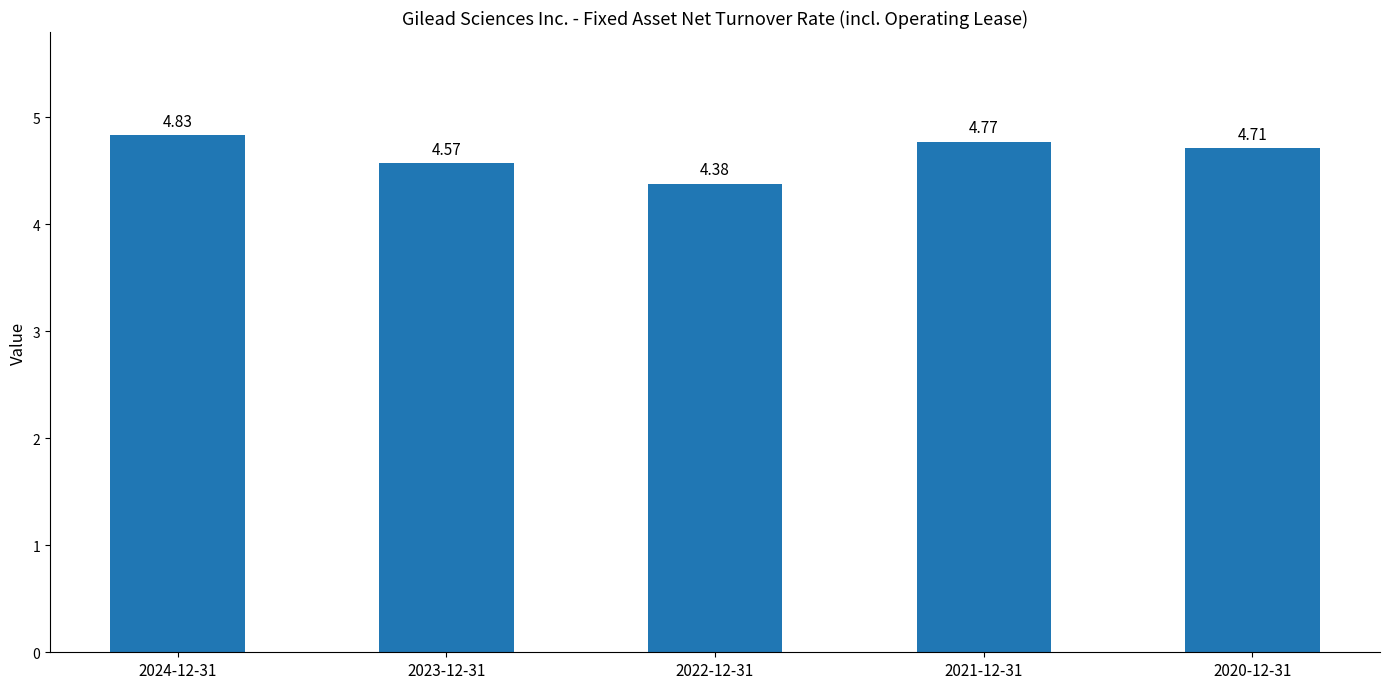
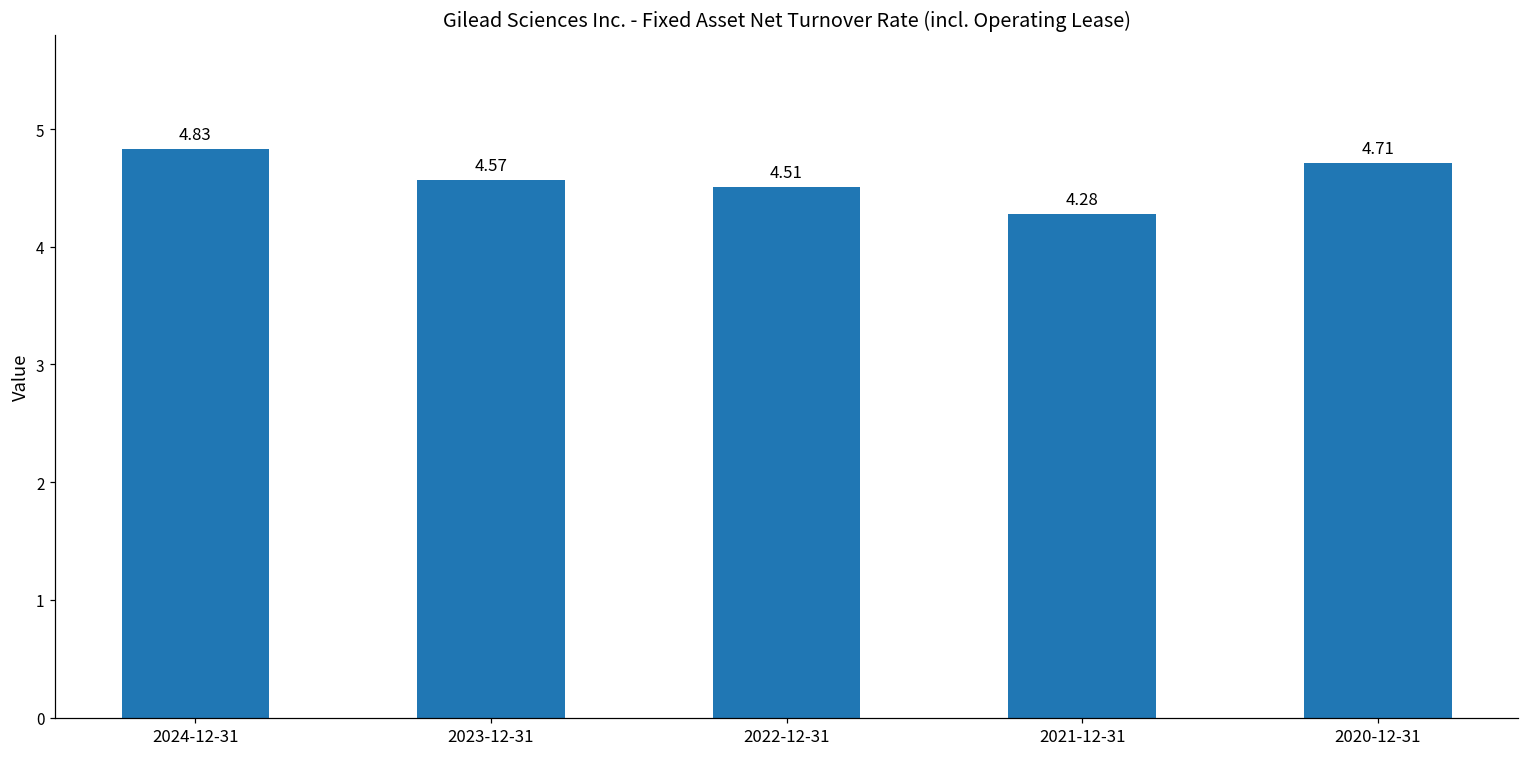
  {
    "2024-12-31": 4.83,
    "2023-12-31": 4.57,
-   "2022-12-31": 4.38,
-   "2021-12-31": 4.77,
+   "2022-12-31": 4.51,
+   "2021-12-31": 4.28,
    "2020-12-31": 4.71
  }
